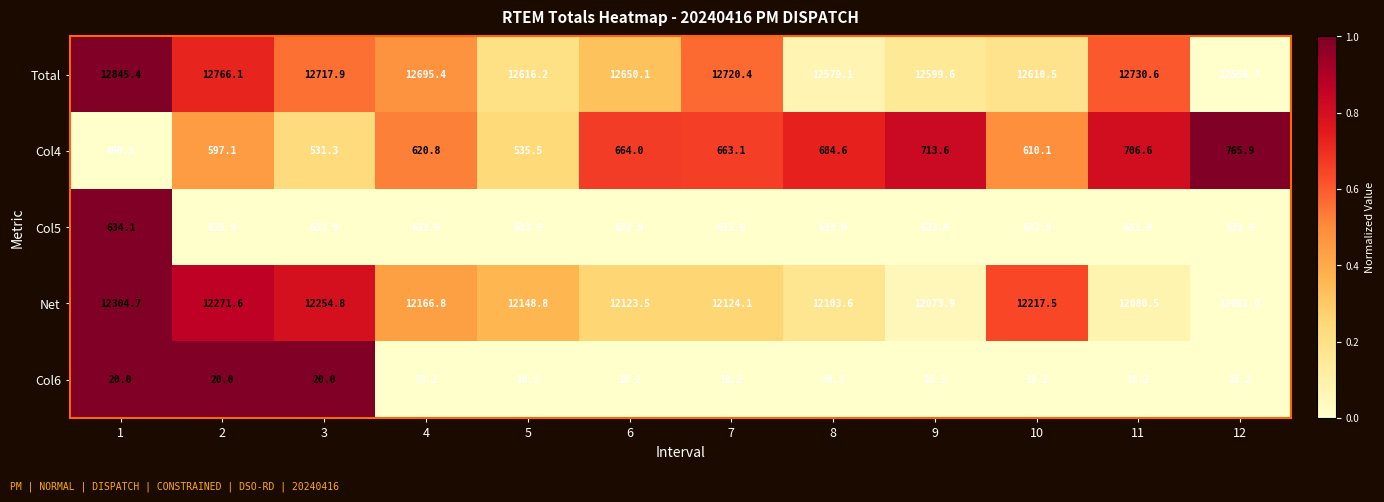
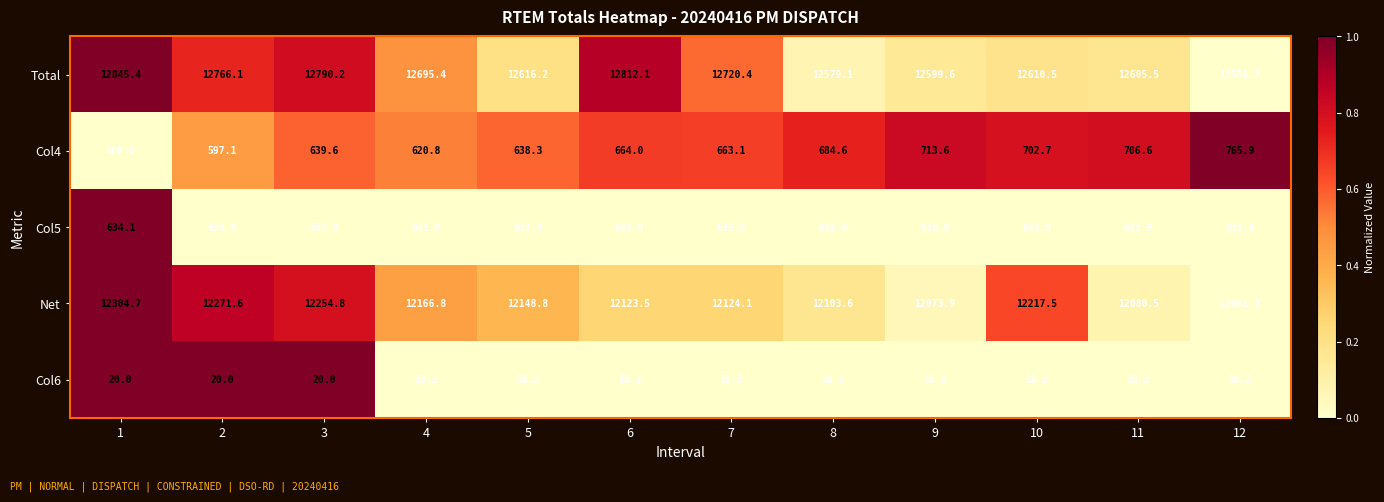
  {
    "Total": {
      "1": 12845.4,
      "2": 12766.1,
-     "3": 12717.9,
+     "3": 12790.2,
      "4": 12695.4,
      "5": 12616.2,
-     "6": 12650.1,
+     "6": 12812.1,
      "7": 12720.4,
      "8": 12579.1,
      "9": 12599.6,
      "10": 12610.5,
-     "11": 12730.6,
+     "11": 12605.5,
      "12": 12556.7
    },
    "Col4": {
      "1": 460.9,
      "2": 597.1,
-     "3": 531.3,
+     "3": 639.6,
      "4": 620.8,
-     "5": 535.5,
+     "5": 638.3,
      "6": 664.0,
      "7": 663.1,
      "8": 684.6,
      "9": 713.6,
-     "10": 610.1,
+     "10": 702.7,
      "11": 706.6,
      "12": 765.9
    },
    "Col5": {
      "1": 634.1,
      "2": 633.9,
      "3": 633.9,
      "4": 633.9,
      "5": 633.9,
      "6": 633.9,
      "7": 633.9,
      "8": 633.9,
      "9": 633.9,
      "10": 633.9,
      "11": 633.9,
      "12": 633.9
    },
    "Net": {
      "1": 12304.7,
      "2": 12271.6,
      "3": 12254.8,
      "4": 12166.8,
      "5": 12148.8,
      "6": 12123.5,
      "7": 12124.1,
      "8": 12103.6,
      "9": 12073.9,
      "10": 12217.5,
      "11": 12080.5,
      "12": 12061.0
    },
    "Col6": {
      "1": 20.0,
      "2": 20.0,
      "3": 20.0,
      "4": 18.2,
      "5": 18.2,
      "6": 18.2,
      "7": 18.2,
      "8": 18.2,
      "9": 18.2,
      "10": 18.2,
      "11": 18.2,
      "12": 18.2
    }
  }
